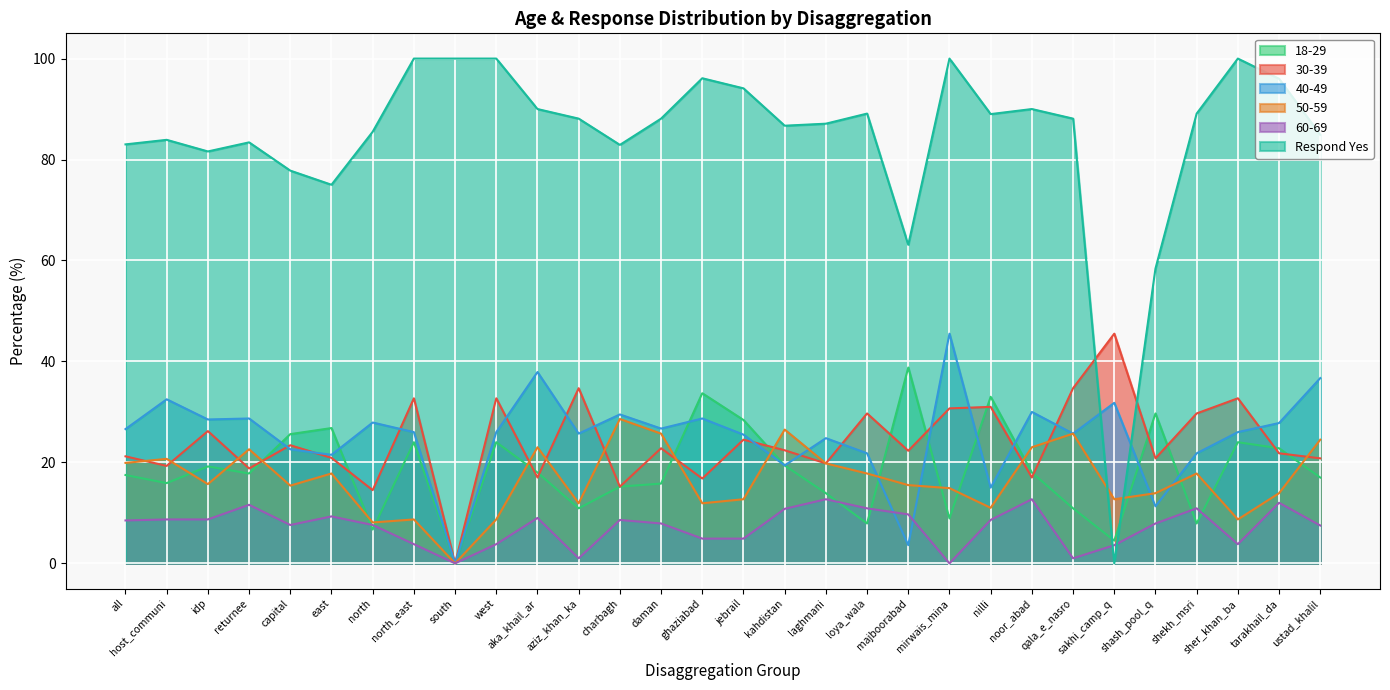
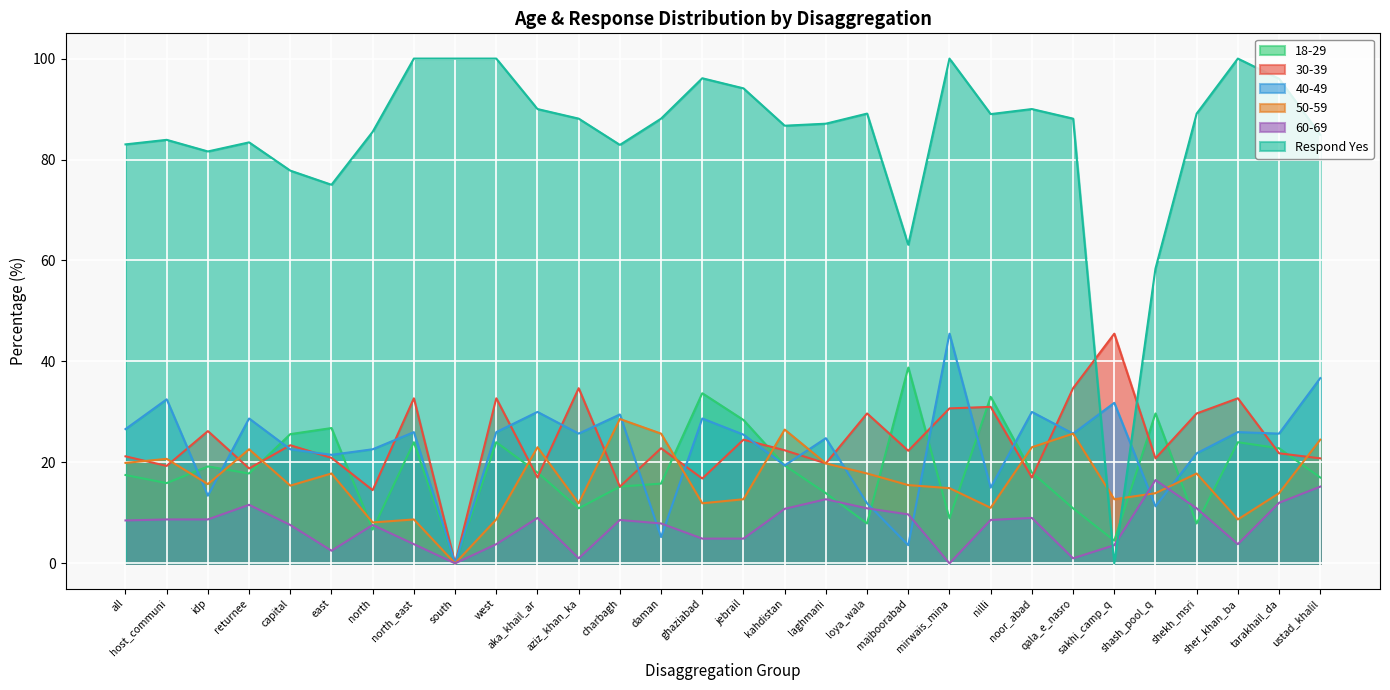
  {
    "40-49": {
      "all": 27,
      "host_communi": 33,
-     "idp": 29,
+     "idp": 13,
      "returnee": 29,
      "capital": 23,
      "east": 22,
-     "north": 28,
+     "north": 23,
      "north_east": 26,
      "west": 26,
-     "aka_khail_ar": 38,
+     "aka_khail_ar": 30,
      "aziz_khan_ka": 26,
      "charbagh": 30,
-     "daman": 27,
+     "daman": 5,
      "ghaziabad": 29,
      "jebrail": 26,
      "laghmani": 25,
-     "loya_wala": 22,
+     "loya_wala": 12,
      "majboorabad": 4,
      "mirwais_mina": 46,
      "nilli": 15,
      "noor_abad": 30,
      "sakhi_camp_q": 32,
      "shash_pool_q": 11,
      "shekh_msri": 22,
      "sher_khan_ba": 26,
-     "tarakhail_da": 28,
+     "tarakhail_da": 26,
      "ustad_khalil": 37
    },
    "60-69": {
      "all": 9,
      "host_communi": 9,
      "idp": 9,
      "returnee": 12,
      "capital": 8,
-     "east": 9,
+     "east": 3,
      "north_east": 4,
      "west": 4,
      "aka_khail_ar": 9,
      "aziz_khan_ka": 1,
      "charbagh": 9,
      "daman": 8,
      "ghaziabad": 5,
      "jebrail": 5,
      "kahdistan": 11,
      "laghmani": 13,
      "loya_wala": 11,
      "majboorabad": 10,
      "mirwais_mina": 0,
      "nilli": 9,
-     "noor_abad": 13,
+     "noor_abad": 9,
      "qala_e_nasro": 1,
      "sakhi_camp_q": 4,
-     "shash_pool_q": 8,
+     "shash_pool_q": 17,
      "shekh_msri": 11,
      "sher_khan_ba": 4,
      "tarakhail_da": 12,
-     "ustad_khalil": 8
+     "ustad_khalil": 15
    }
  }
